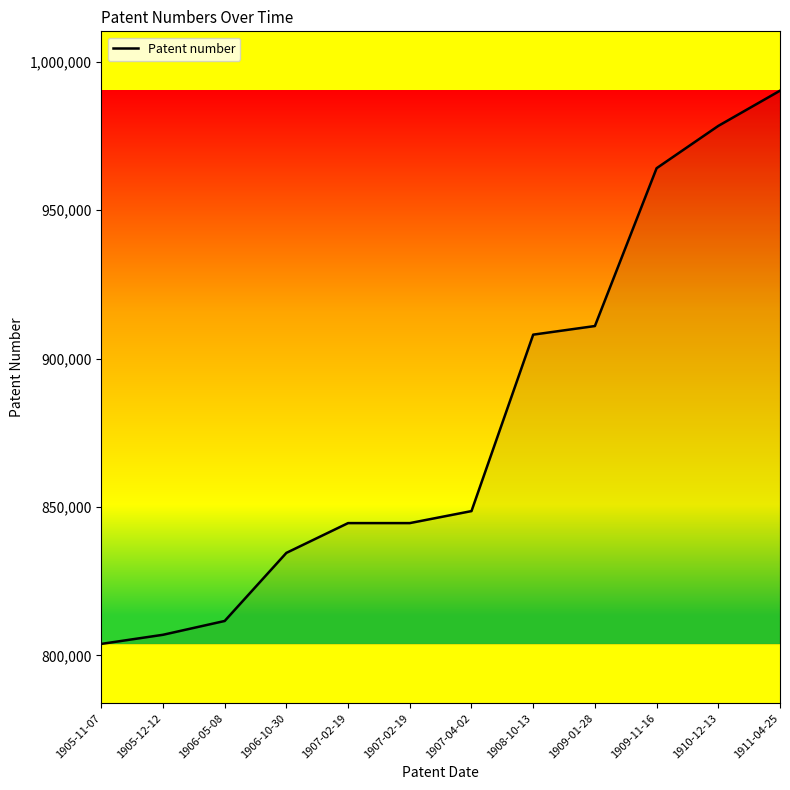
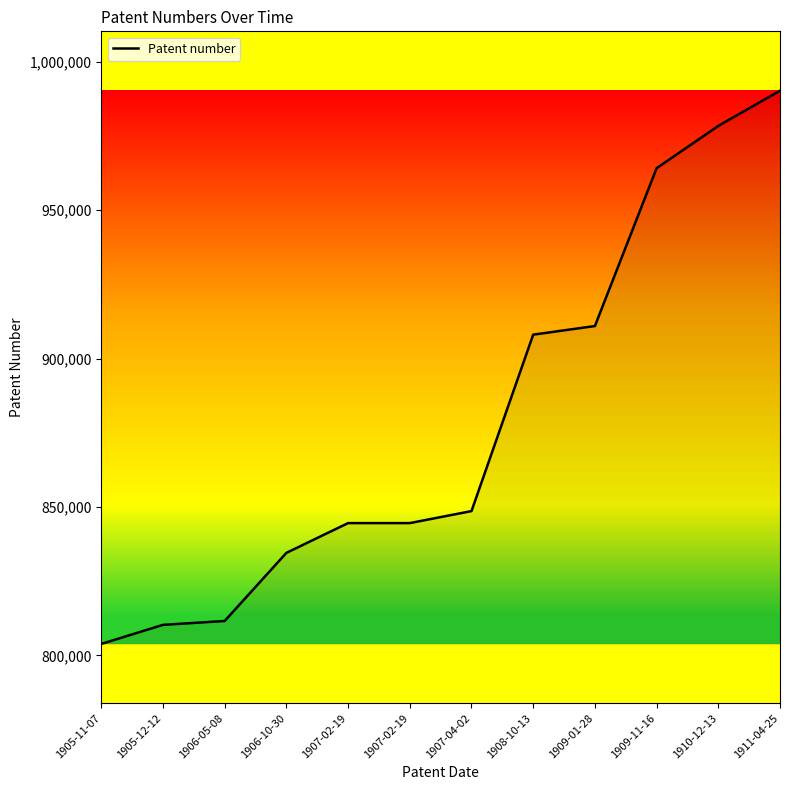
  {
    "1905-11-07": "804,000",
-   "1905-12-12": "807,000",
+   "1905-12-12": "810,000",
    "1906-05-08": "812,000",
    "1906-10-30": "835,000",
    "1907-04-02": "849,000",
    "1908-10-13": "908,000",
    "1909-01-28": "911,000",
    "1909-11-16": "964,000",
    "1910-12-13": "978,000",
    "1911-04-25": "990,000"
  }
